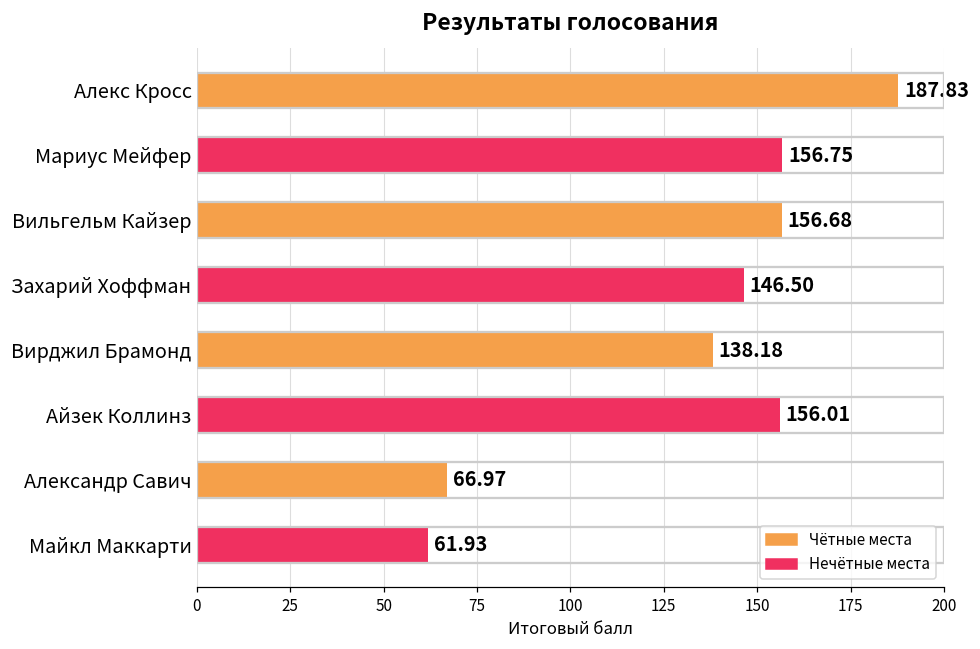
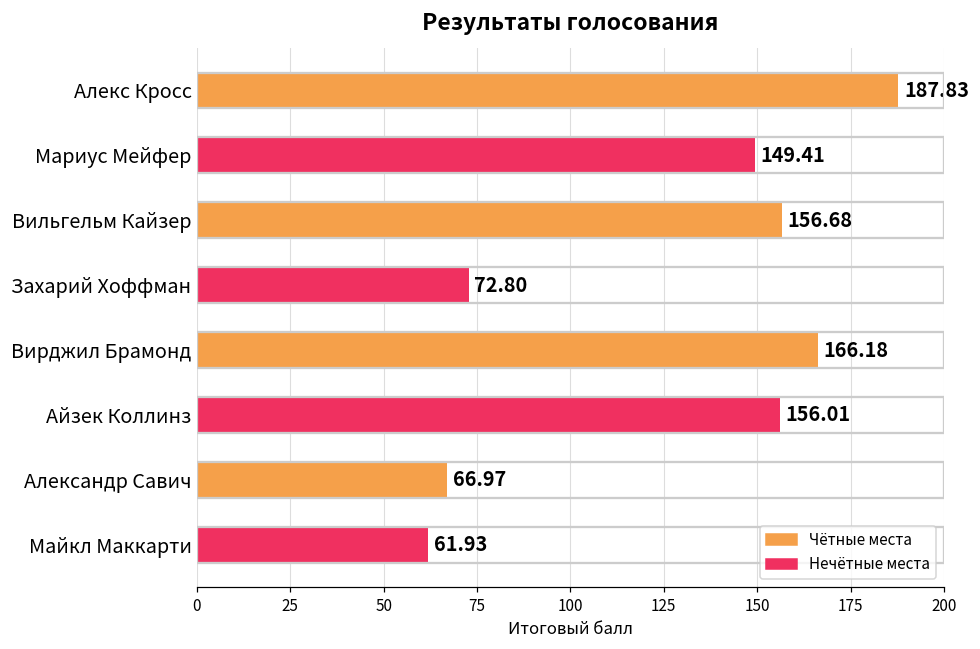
  {
    "Алекс Кросс": 187.83,
-   "Мариус Мейфер": 156.75,
+   "Мариус Мейфер": 149.41,
    "Вильгельм Кайзер": 156.68,
-   "Захарий Хоффман": 146.50,
-   "Вирджил Брамонд": 138.18,
+   "Захарий Хоффман": 72.80,
+   "Вирджил Брамонд": 166.18,
    "Айзек Коллинз": 156.01,
    "Александр Савич": 66.97,
    "Майкл Маккарти": 61.93
  }
